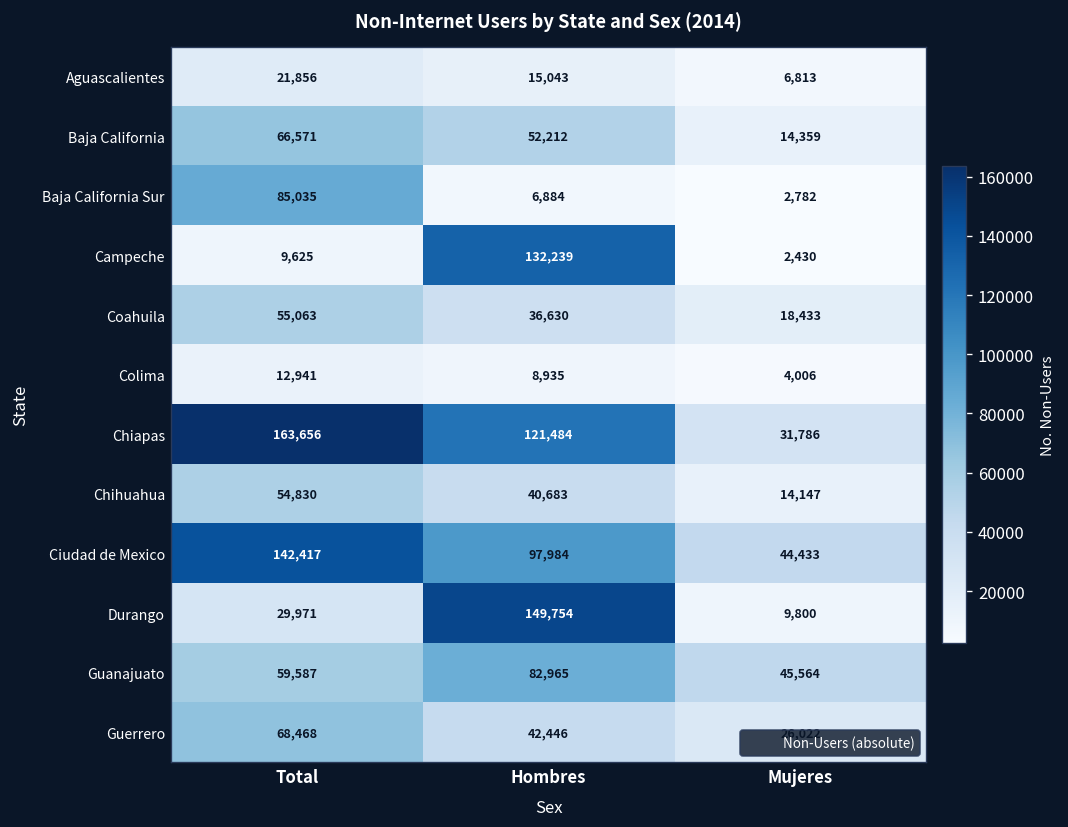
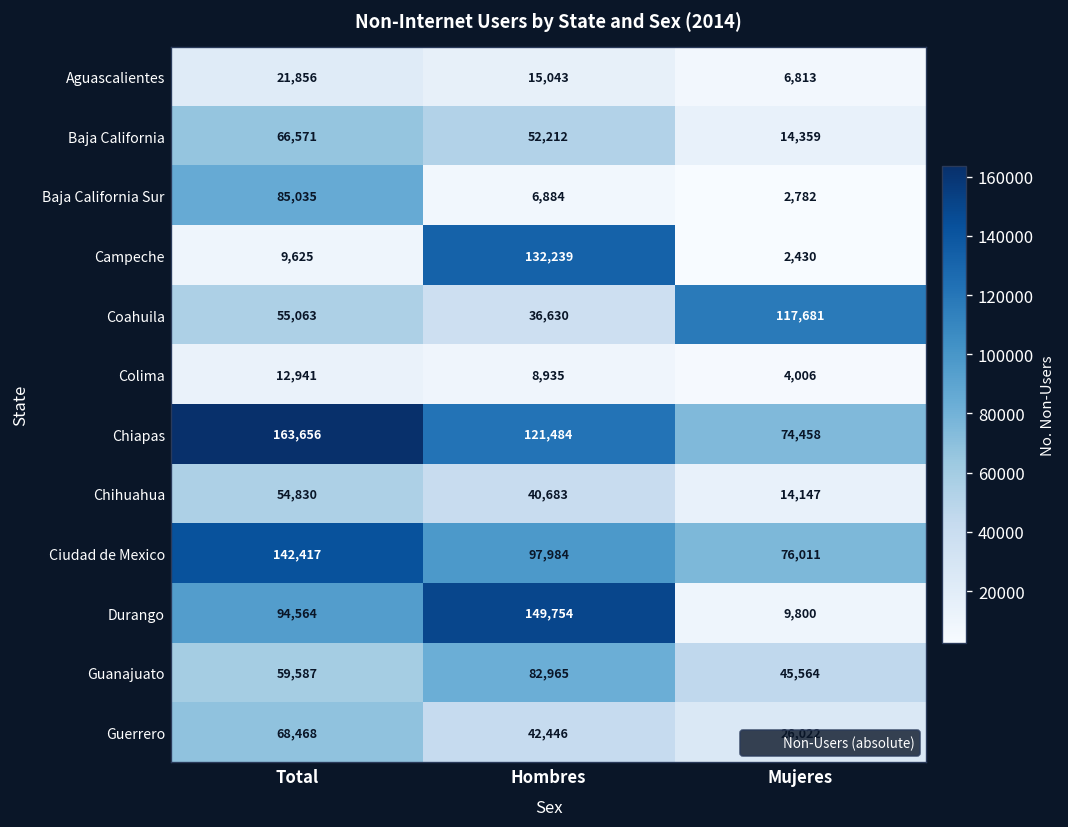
  {
    "Aguascalientes": {
      "Total": "21,856",
      "Hombres": "15,043",
      "Mujeres": "6,813"
    },
    "Baja California": {
      "Total": "66,571",
      "Hombres": "52,212",
      "Mujeres": "14,359"
    },
    "Baja California Sur": {
      "Total": "85,035",
      "Hombres": "6,884",
      "Mujeres": "2,782"
    },
    "Campeche": {
      "Total": "9,625",
      "Hombres": "132,239",
      "Mujeres": "2,430"
    },
    "Coahuila": {
      "Total": "55,063",
      "Hombres": "36,630",
-     "Mujeres": "18,433"
+     "Mujeres": "117,681"
    },
    "Colima": {
      "Total": "12,941",
      "Hombres": "8,935",
      "Mujeres": "4,006"
    },
    "Chiapas": {
      "Total": "163,656",
      "Hombres": "121,484",
-     "Mujeres": "31,786"
+     "Mujeres": "74,458"
    },
    "Chihuahua": {
      "Total": "54,830",
      "Hombres": "40,683",
      "Mujeres": "14,147"
    },
    "Ciudad de Mexico": {
      "Total": "142,417",
      "Hombres": "97,984",
-     "Mujeres": "44,433"
+     "Mujeres": "76,011"
    },
    "Durango": {
-     "Total": "29,971",
+     "Total": "94,564",
      "Hombres": "149,754",
      "Mujeres": "9,800"
    },
    "Guanajuato": {
      "Total": "59,587",
      "Hombres": "82,965",
      "Mujeres": "45,564"
    },
    "Guerrero": {
      "Total": "68,468",
      "Hombres": "42,446"
    }
  }
